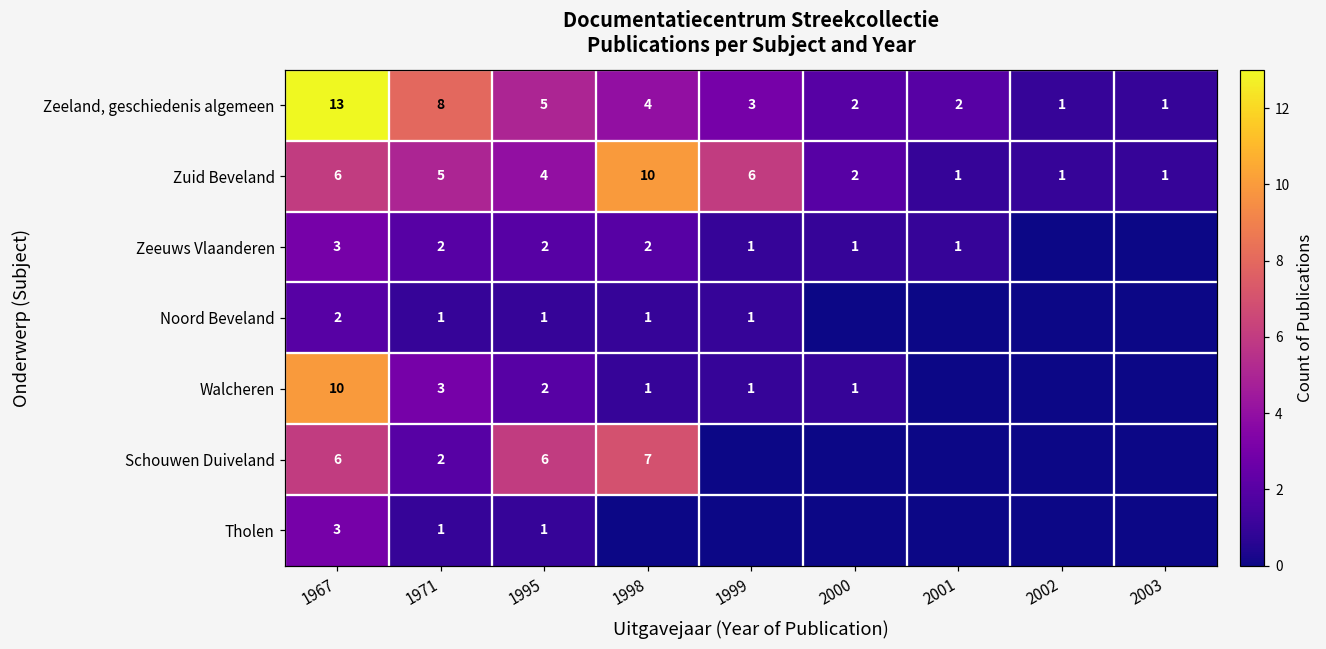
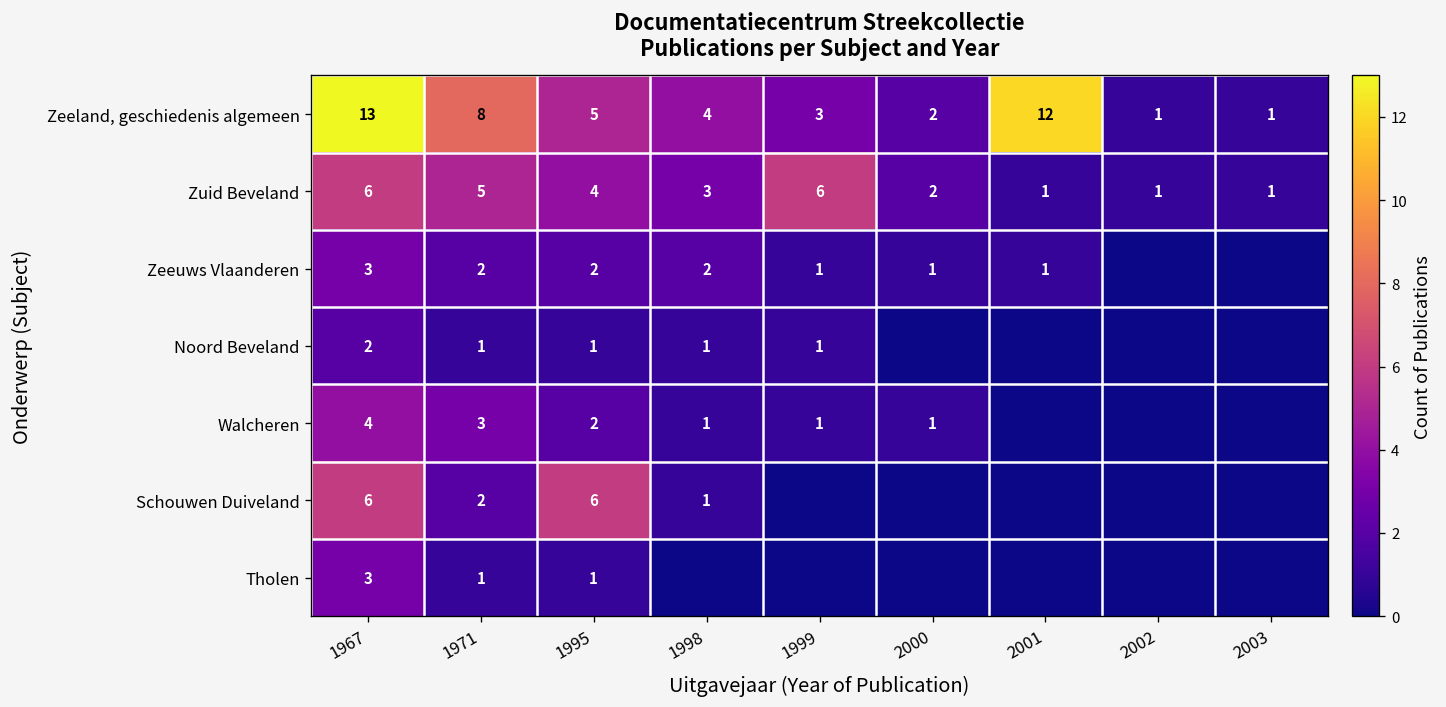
  {
    "Zeeland, geschiedenis algemeen": {
      "1967": 13,
      "1971": 8,
      "1995": 5,
      "1998": 4,
      "1999": 3,
      "2000": 2,
-     "2001": 2,
+     "2001": 12,
      "2002": 1,
      "2003": 1
    },
    "Zuid Beveland": {
      "1967": 6,
      "1971": 5,
      "1995": 4,
-     "1998": 10,
+     "1998": 3,
      "1999": 6,
      "2000": 2,
      "2001": 1,
      "2002": 1,
      "2003": 1
    },
    "Zeeuws Vlaanderen": {
      "1967": 3,
      "1971": 2,
      "1995": 2,
      "1998": 2,
      "1999": 1,
      "2000": 1,
      "2001": 1
    },
    "Noord Beveland": {
      "1967": 2,
      "1971": 1,
      "1995": 1,
      "1998": 1,
      "1999": 1
    },
    "Walcheren": {
-     "1967": 10,
+     "1967": 4,
      "1971": 3,
      "1995": 2,
      "1998": 1,
      "1999": 1,
      "2000": 1
    },
    "Schouwen Duiveland": {
      "1967": 6,
      "1971": 2,
      "1995": 6,
-     "1998": 7
+     "1998": 1
    },
    "Tholen": {
      "1967": 3,
      "1971": 1,
      "1995": 1
    }
  }
